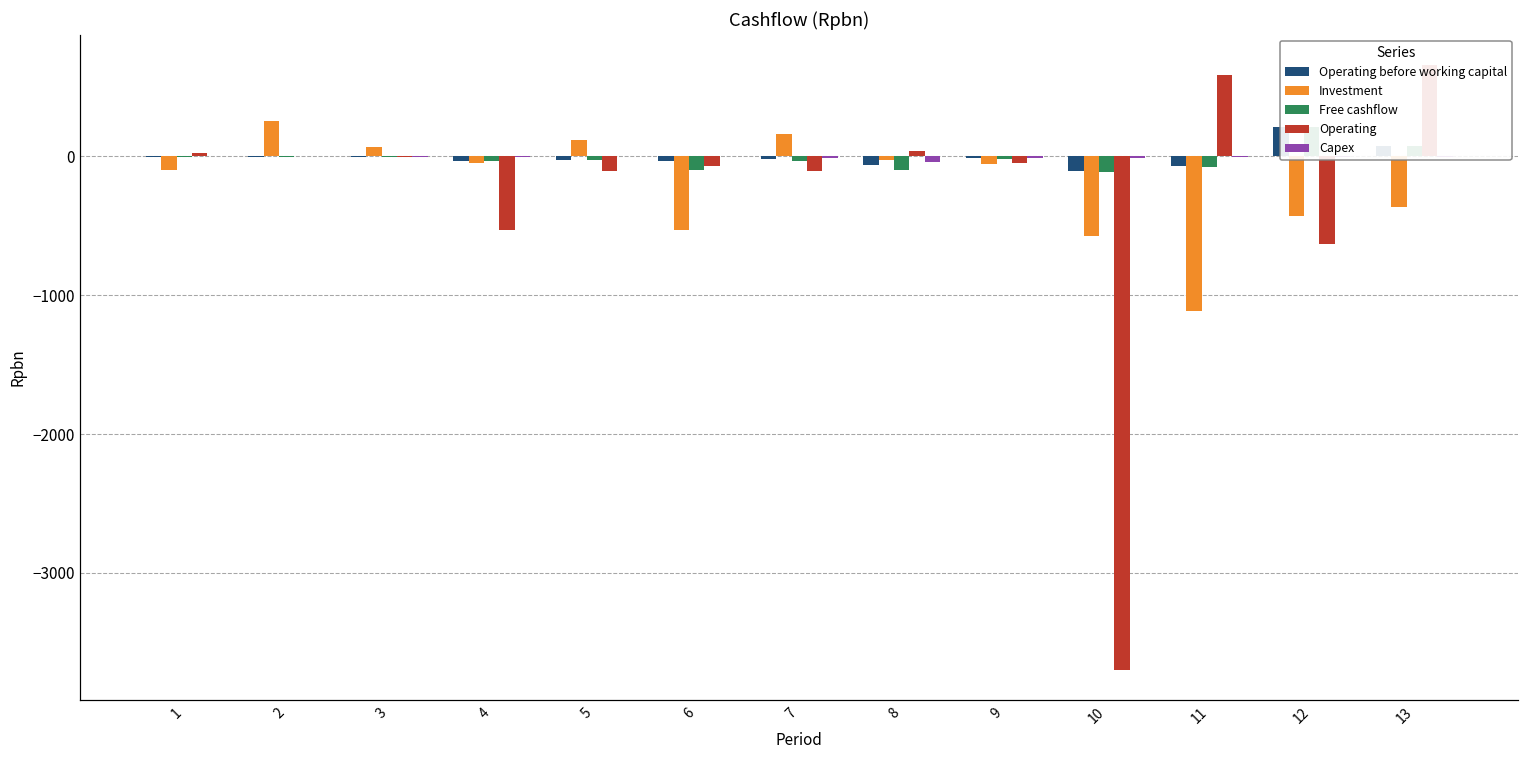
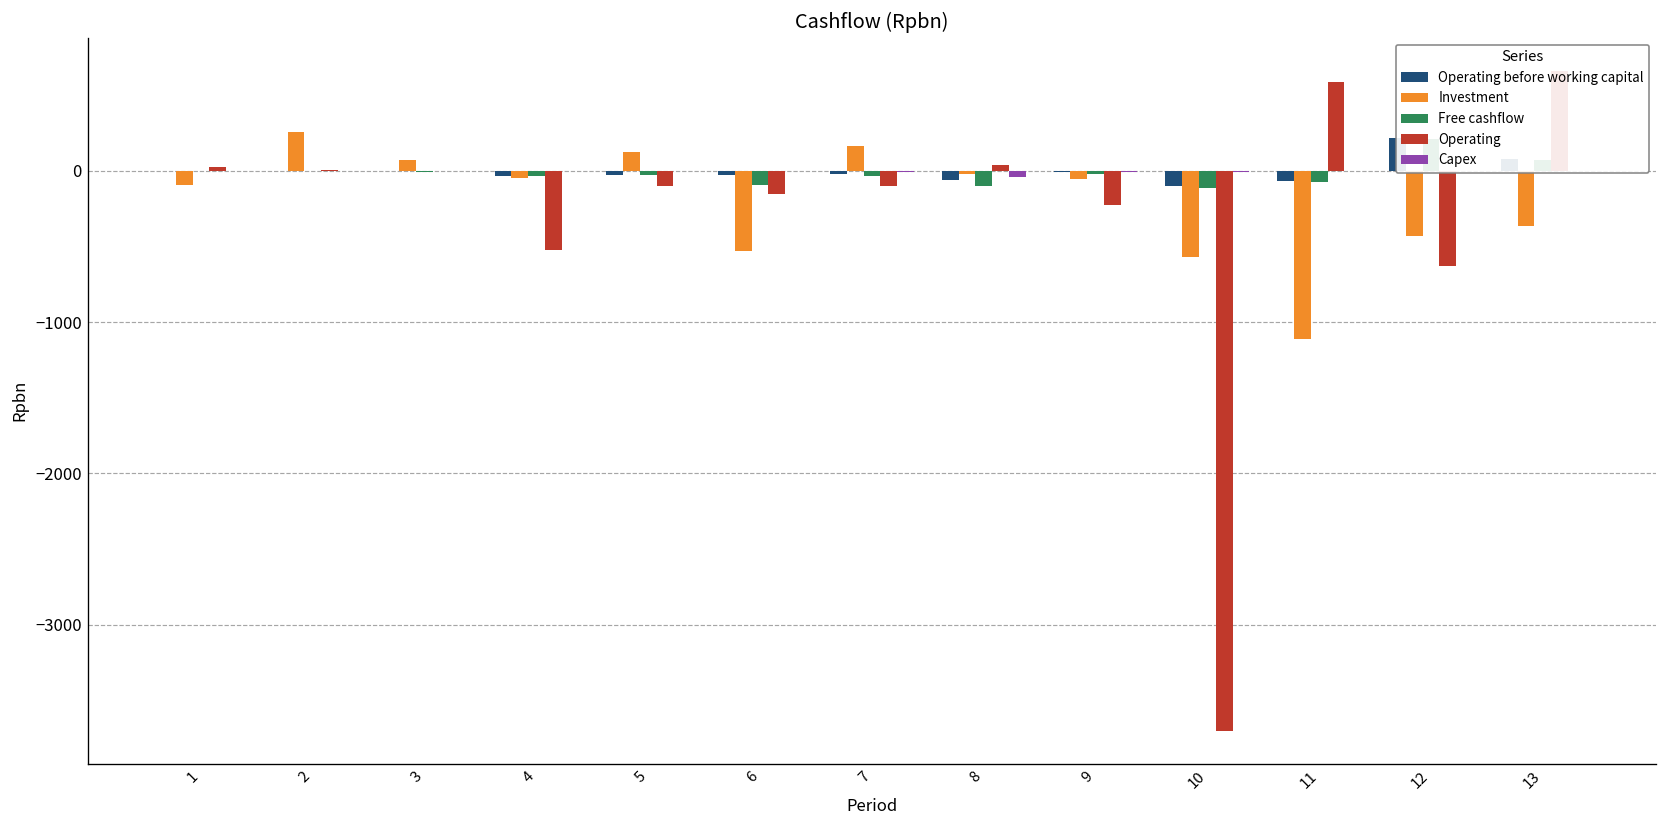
  {
    "Operating before working capital": {
      "4": -40,
      "5": -30,
      "6": -30,
      "7": -20,
      "8": -60,
      "10": -100,
      "11": -70
    },
    "Investment": {
      "1": -100,
      "2": 260,
      "3": 70,
      "4": -50,
      "5": 120,
      "6": -530,
      "7": 160,
      "8": -20,
      "9": -50,
      "10": -570,
      "11": -1110,
      "12": -430,
      "13": -370
    },
    "Free cashflow": {
      "4": -40,
      "5": -30,
      "6": -90,
      "7": -30,
      "8": -100,
      "9": -20,
      "10": -110,
      "11": -80
    },
    "Operating": {
      "1": 20,
      "4": -530,
      "5": -100,
-     "6": -70,
+     "6": -160,
      "7": -100,
      "8": 40,
-     "9": -50,
+     "9": -230,
      "10": -3700,
      "11": 590,
      "12": -630
    },
    "Capex": {
      "1": 0,
      "2": 0,
      "5": 0,
      "6": 0,
      "8": -40
    }
  }
